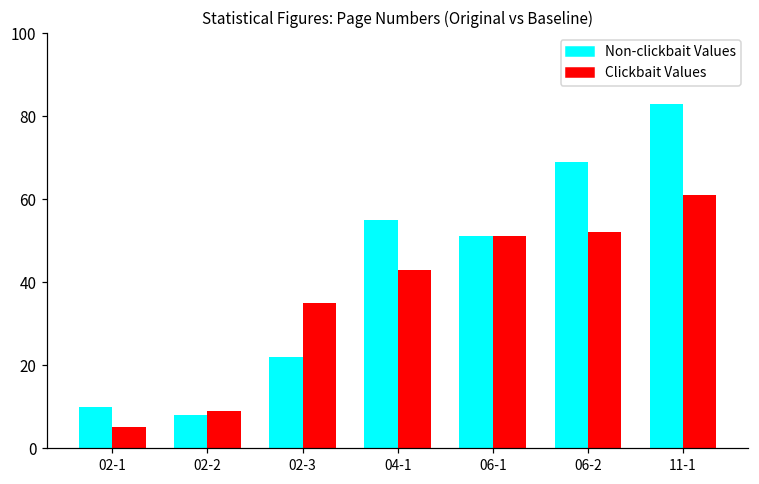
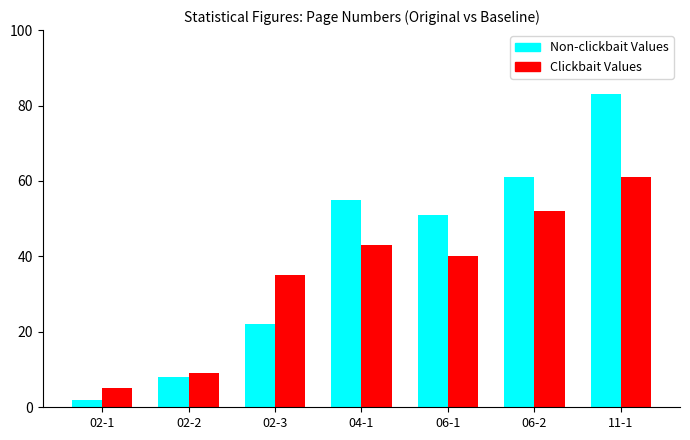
  {
    "Non-clickbait Values": {
-     "02-1": 10,
+     "02-1": 2,
      "02-2": 8,
      "02-3": 22,
      "04-1": 55,
      "06-1": 51,
-     "06-2": 69,
+     "06-2": 61,
      "11-1": 83
    },
    "Clickbait Values": {
      "02-1": 5,
      "02-2": 9,
      "02-3": 35,
      "04-1": 43,
-     "06-1": 51,
+     "06-1": 40,
      "06-2": 52,
      "11-1": 61
    }
  }
